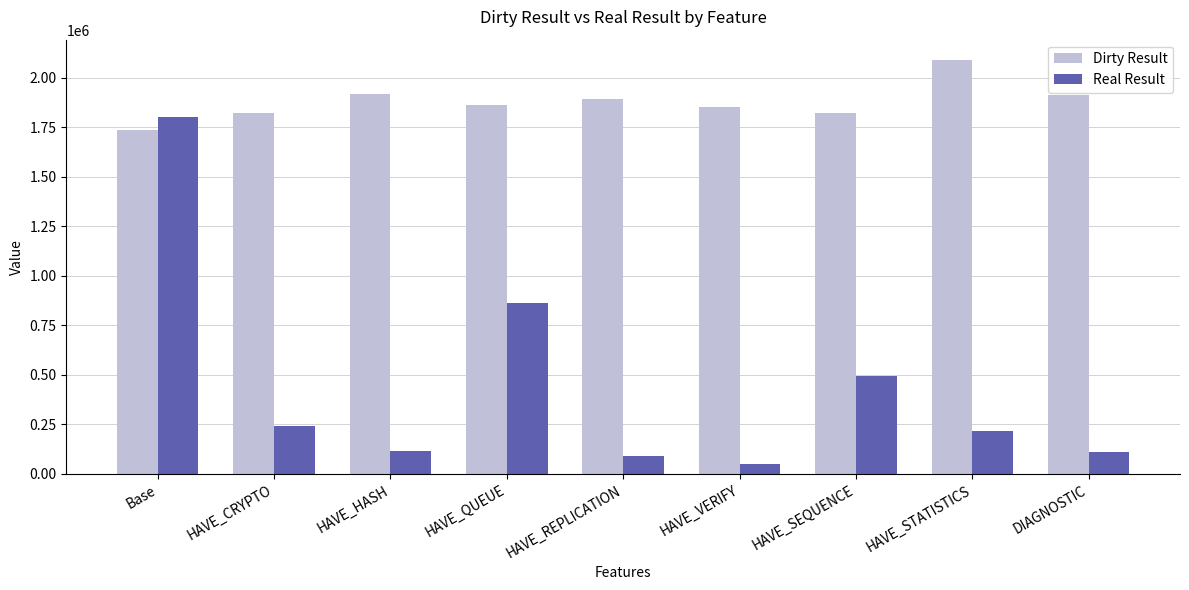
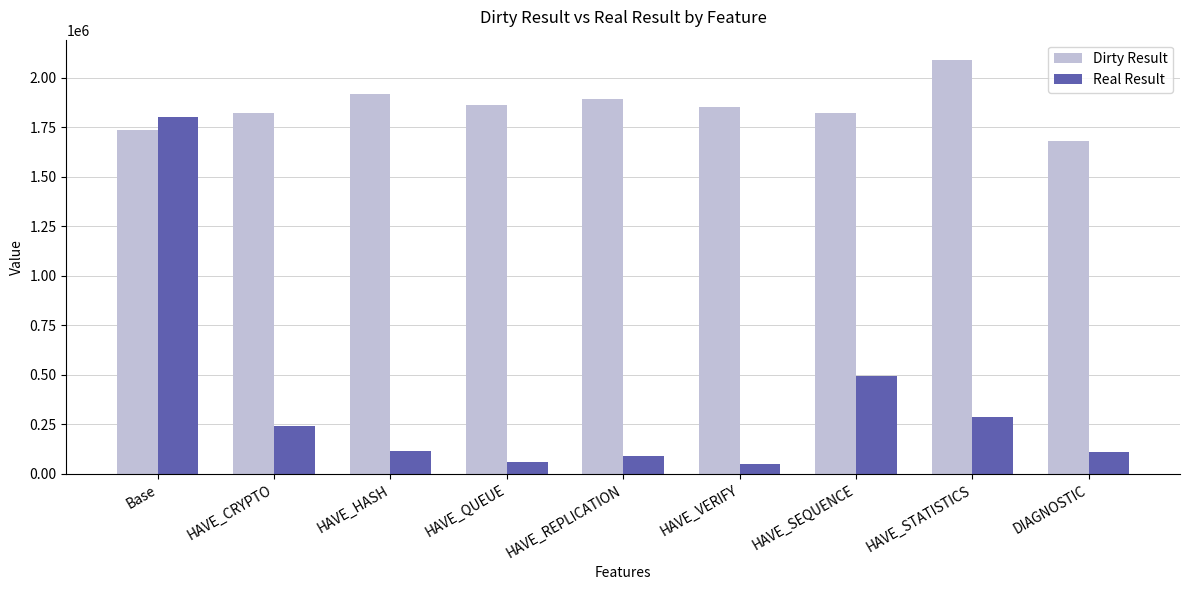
  {
    "Dirty Result": {
      "Base": 1740000,
      "HAVE_CRYPTO": 1820000,
      "HAVE_HASH": 1920000,
      "HAVE_QUEUE": 1860000,
      "HAVE_REPLICATION": 1890000,
      "HAVE_VERIFY": 1850000,
      "HAVE_SEQUENCE": 1820000,
      "HAVE_STATISTICS": 2090000,
-     "DIAGNOSTIC": 1910000
+     "DIAGNOSTIC": 1680000
    },
    "Real Result": {
      "Base": 1800000,
      "HAVE_CRYPTO": 240000,
      "HAVE_HASH": 110000,
-     "HAVE_QUEUE": 860000,
+     "HAVE_QUEUE": 60000,
      "HAVE_REPLICATION": 90000,
      "HAVE_VERIFY": 50000,
      "HAVE_SEQUENCE": 490000,
-     "HAVE_STATISTICS": 220000,
+     "HAVE_STATISTICS": 290000,
      "DIAGNOSTIC": 110000
    }
  }
